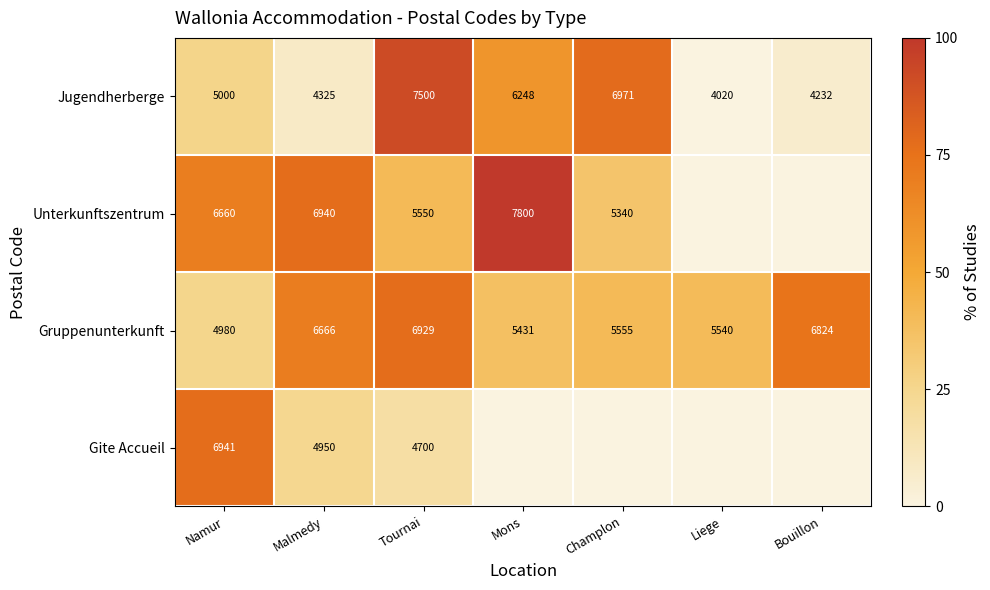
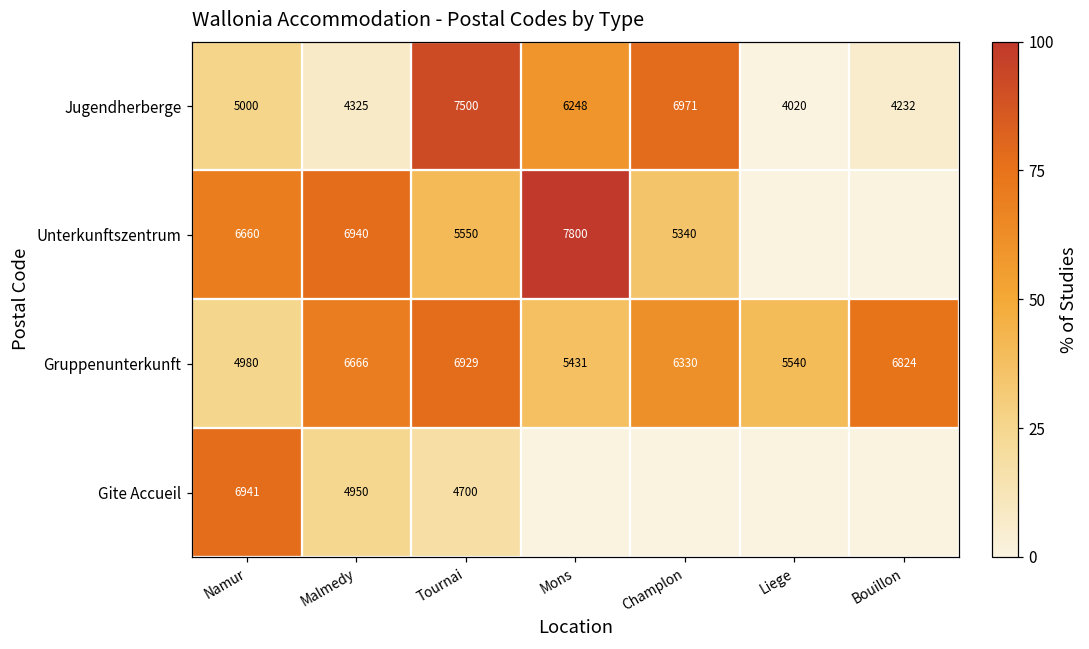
  {
    "Jugendherberge": {
      "Namur": 5000,
      "Malmedy": 4325,
      "Tournai": 7500,
      "Mons": 6248,
      "Champlon": 6971,
      "Liege": 4020,
      "Bouillon": 4232
    },
    "Unterkunftszentrum": {
      "Namur": 6660,
      "Malmedy": 6940,
      "Tournai": 5550,
      "Mons": 7800,
      "Champlon": 5340
    },
    "Gruppenunterkunft": {
      "Namur": 4980,
      "Malmedy": 6666,
      "Tournai": 6929,
      "Mons": 5431,
-     "Champlon": 5555,
+     "Champlon": 6330,
      "Liege": 5540,
      "Bouillon": 6824
    },
    "Gite Accueil": {
      "Namur": 6941,
      "Malmedy": 4950,
      "Tournai": 4700
    }
  }
